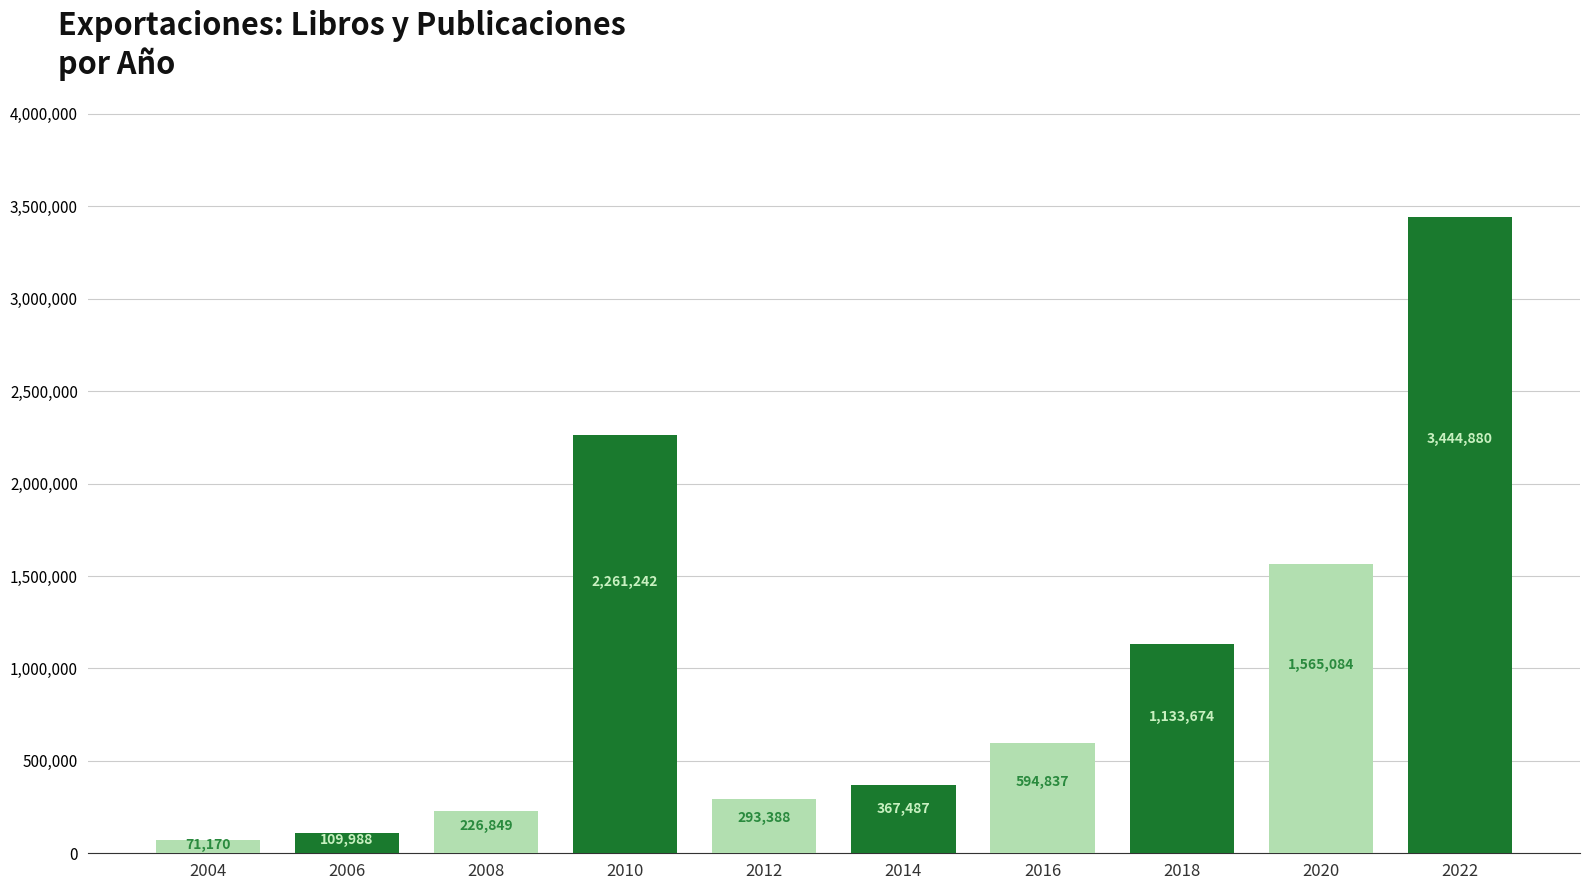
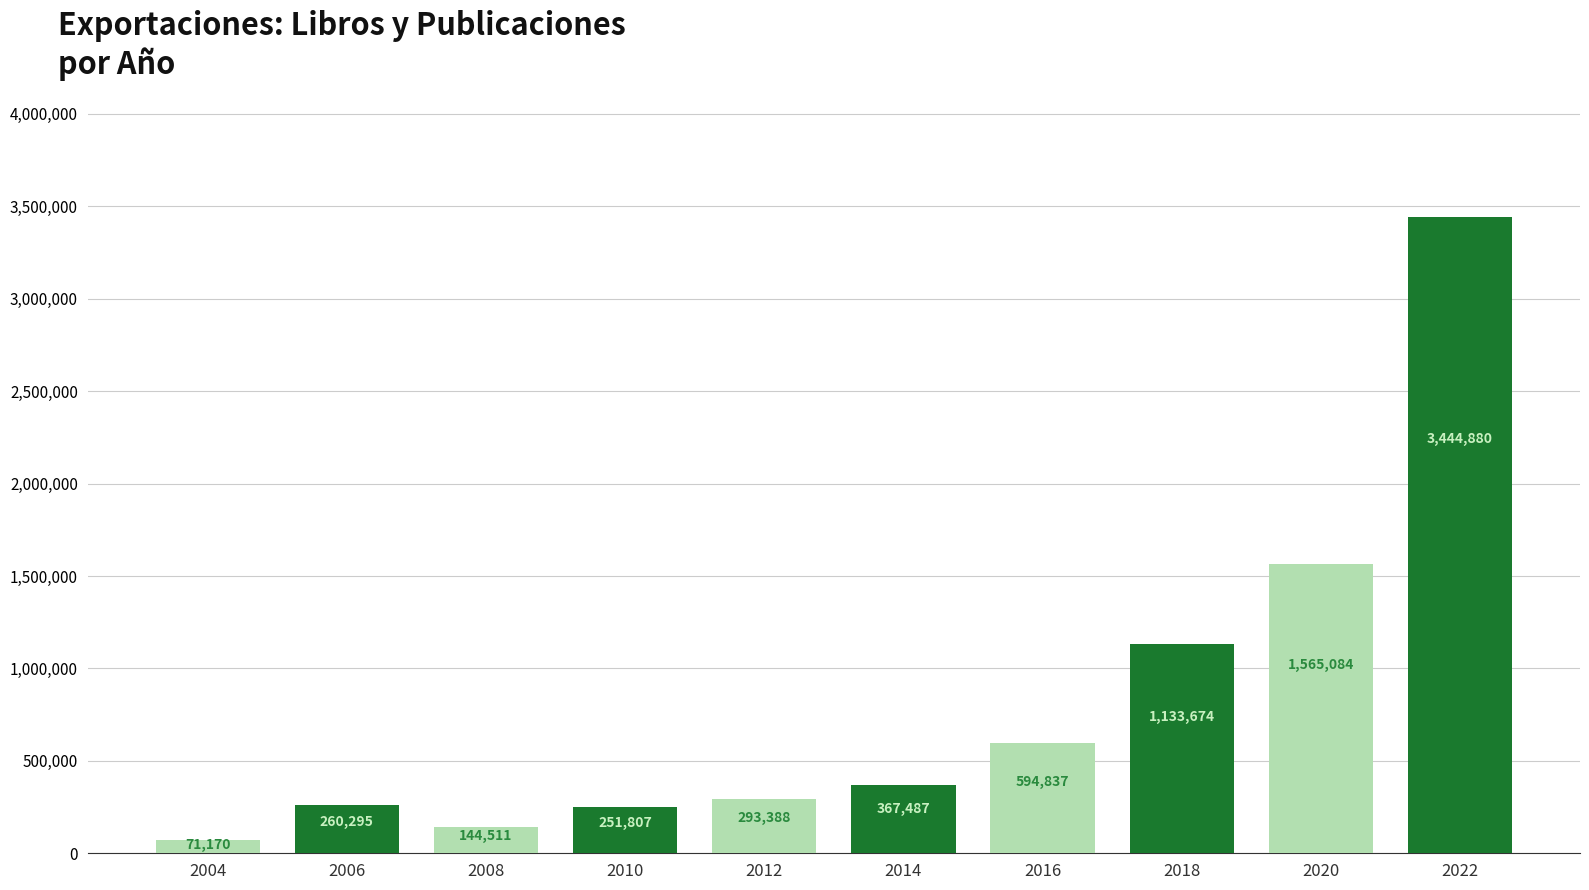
  {
    "2004": "71,170",
-   "2006": "109,988",
-   "2008": "226,849",
-   "2010": "2,261,242",
+   "2006": "260,295",
+   "2008": "144,511",
+   "2010": "251,807",
    "2012": "293,388",
    "2014": "367,487",
    "2016": "594,837",
    "2018": "1,133,674",
    "2020": "1,565,084",
    "2022": "3,444,880"
  }
